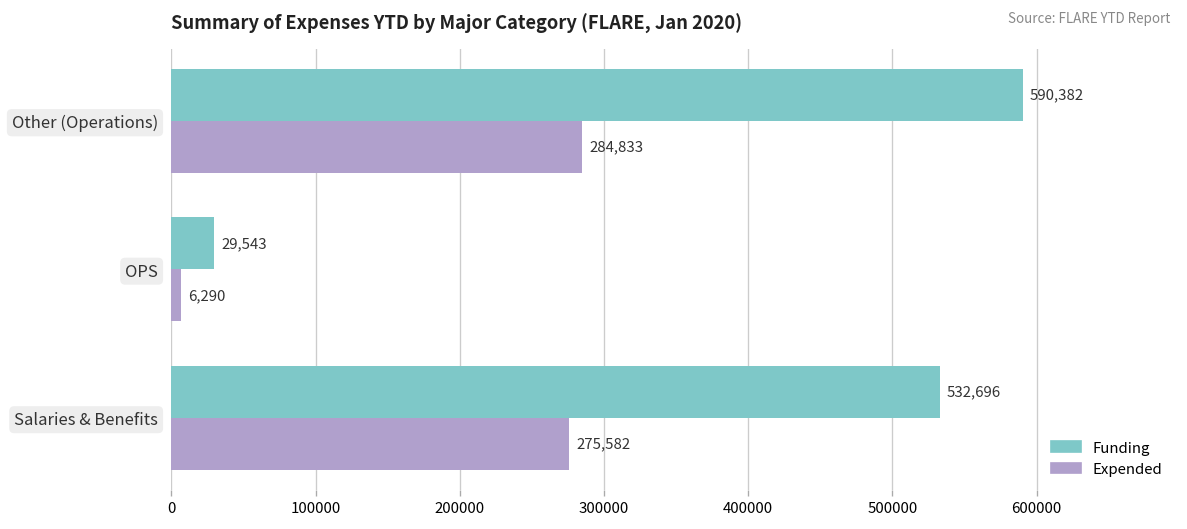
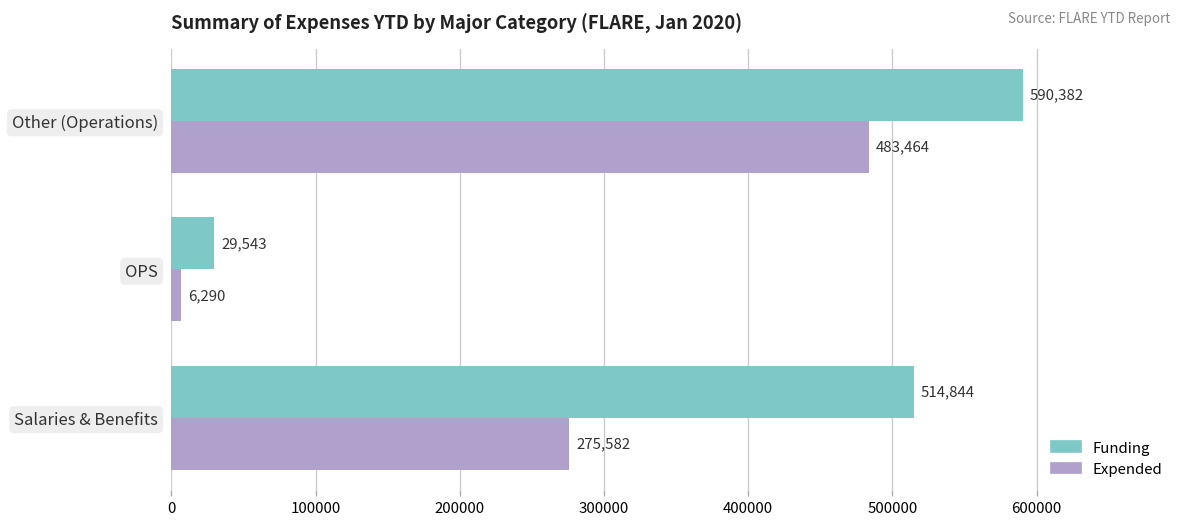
  {
    "Funding": {
      "Other (Operations)": "590,382",
      "OPS": "29,543",
-     "Salaries & Benefits": "532,696"
+     "Salaries & Benefits": "514,844"
    },
    "Expended": {
-     "Other (Operations)": "284,833",
+     "Other (Operations)": "483,464",
      "OPS": "6,290",
      "Salaries & Benefits": "275,582"
    }
  }
